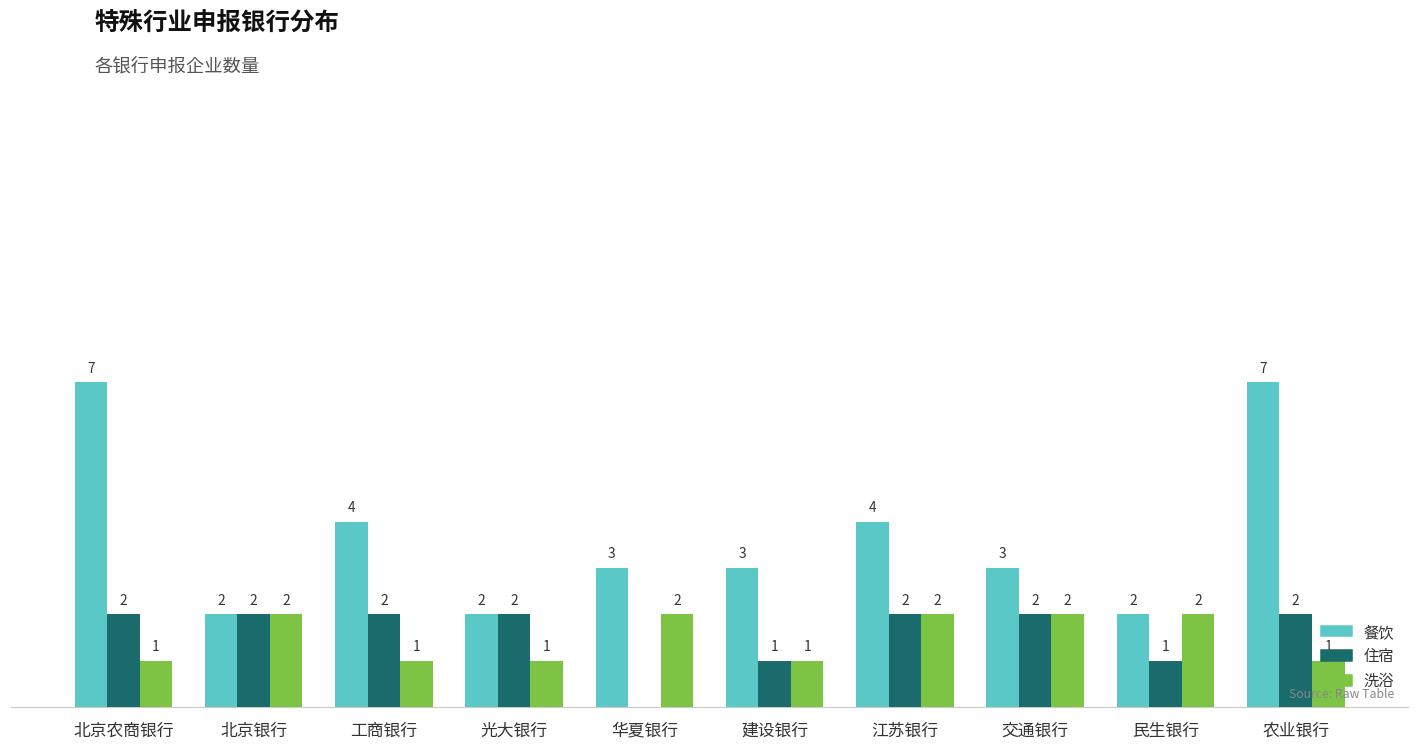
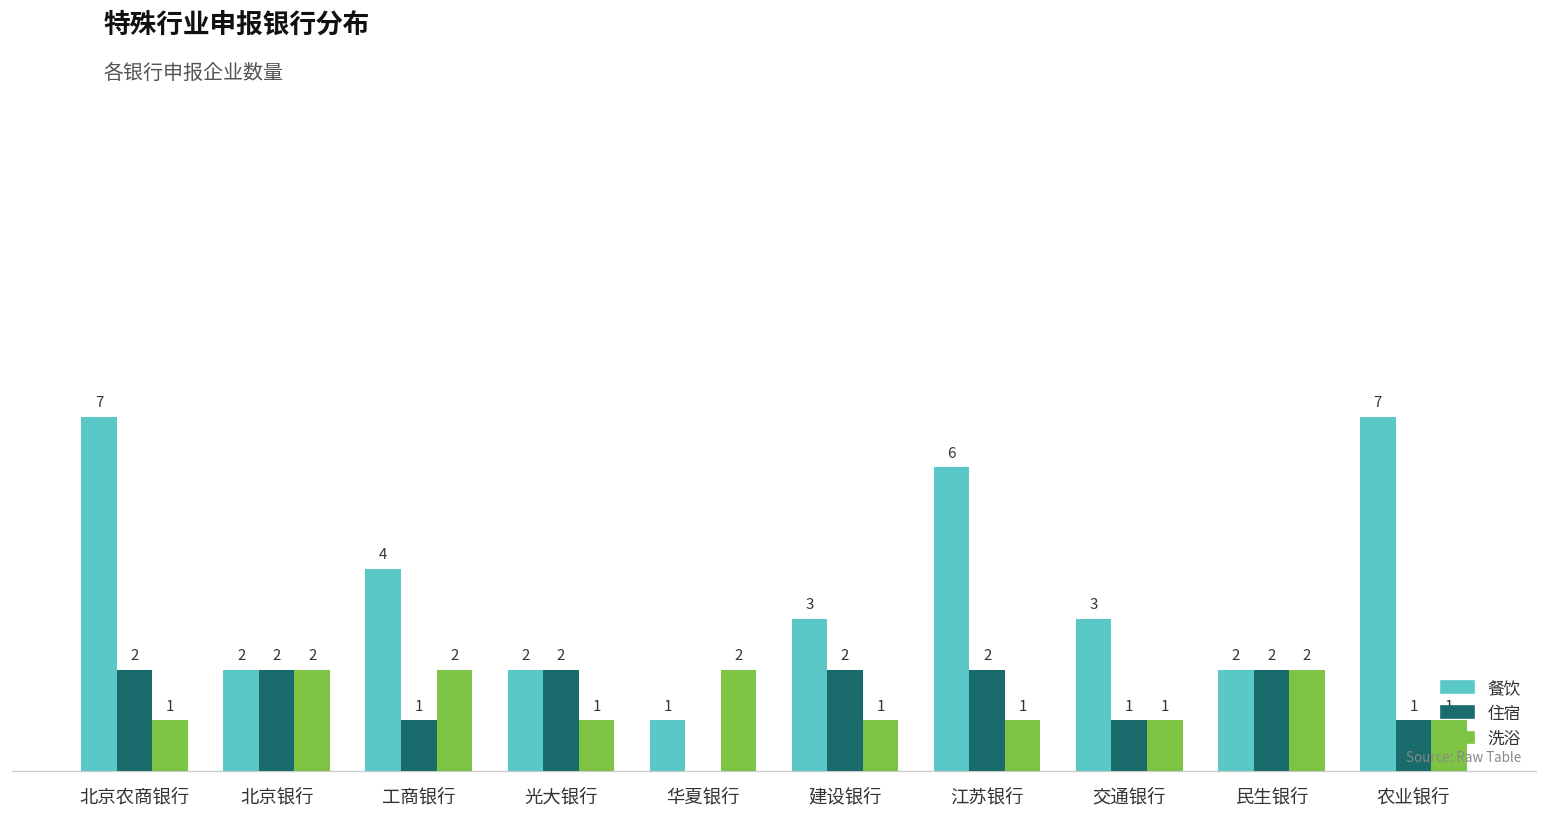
  {
    "餐饮": {
      "北京农商银行": 7,
      "北京银行": 2,
      "工商银行": 4,
      "光大银行": 2,
-     "华夏银行": 3,
+     "华夏银行": 1,
      "建设银行": 3,
-     "江苏银行": 4,
+     "江苏银行": 6,
      "交通银行": 3,
      "民生银行": 2,
      "农业银行": 7
    },
    "住宿": {
      "北京农商银行": 2,
      "北京银行": 2,
-     "工商银行": 2,
+     "工商银行": 1,
      "光大银行": 2,
-     "建设银行": 1,
+     "建设银行": 2,
      "江苏银行": 2,
-     "交通银行": 2,
-     "民生银行": 1,
-     "农业银行": 2
+     "交通银行": 1,
+     "民生银行": 2,
+     "农业银行": 1
    },
    "洗浴": {
      "北京农商银行": 1,
      "北京银行": 2,
-     "工商银行": 1,
+     "工商银行": 2,
      "光大银行": 1,
      "华夏银行": 2,
      "建设银行": 1,
-     "江苏银行": 2,
-     "交通银行": 2,
+     "江苏银行": 1,
+     "交通银行": 1,
      "民生银行": 2,
      "农业银行": 1
    }
  }
